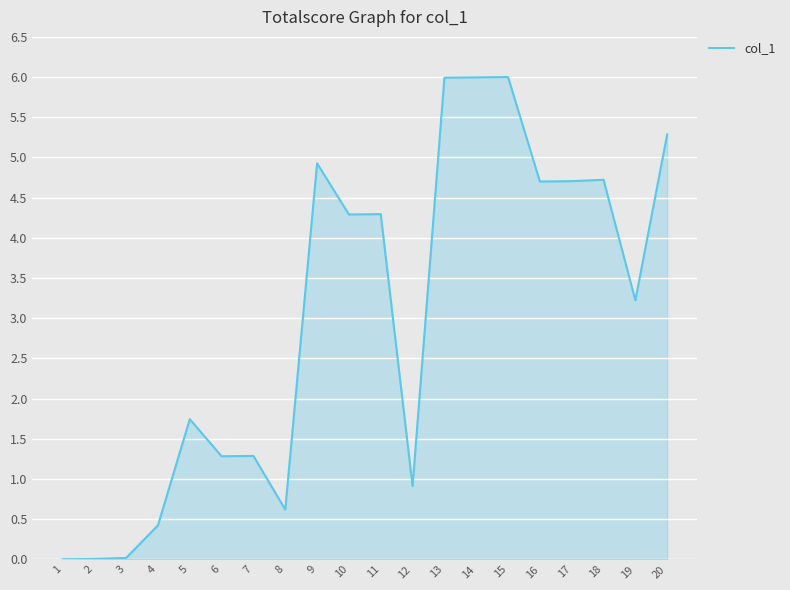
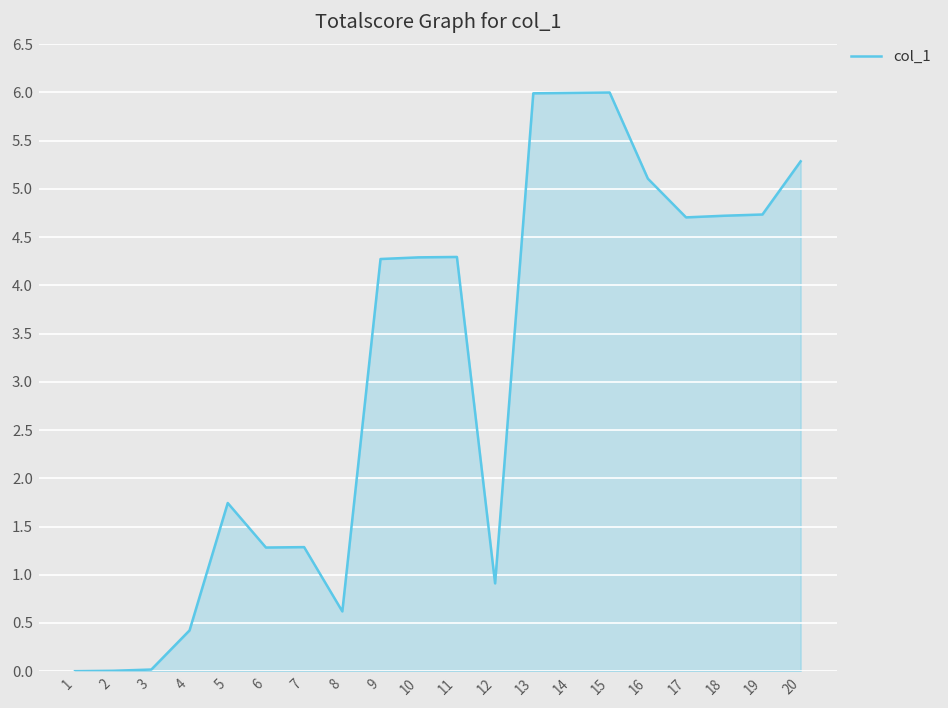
  {
    "1": 0.0,
    "2": 0.0,
    "3": 0.0,
    "4": 0.4,
    "5": 1.7,
    "6": 1.3,
    "7": 1.3,
    "8": 0.6,
-   "9": 4.9,
+   "9": 4.3,
    "10": 4.3,
    "11": 4.3,
    "12": 0.9,
    "13": 6.0,
    "14": 6.0,
    "15": 6.0,
-   "16": 4.7,
+   "16": 5.1,
    "17": 4.7,
    "18": 4.7,
-   "19": 3.2,
+   "19": 4.7,
    "20": 5.3
  }
